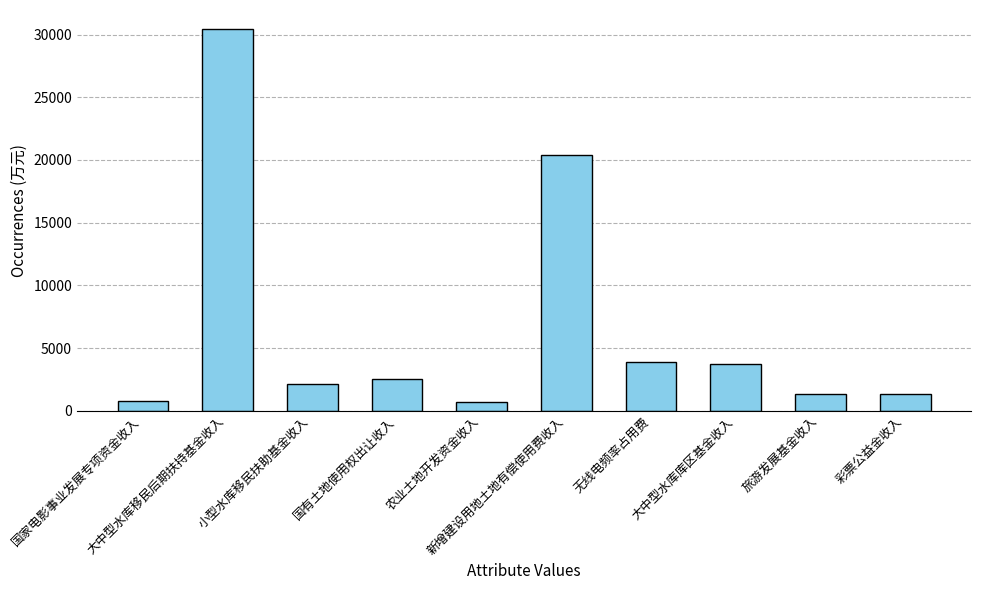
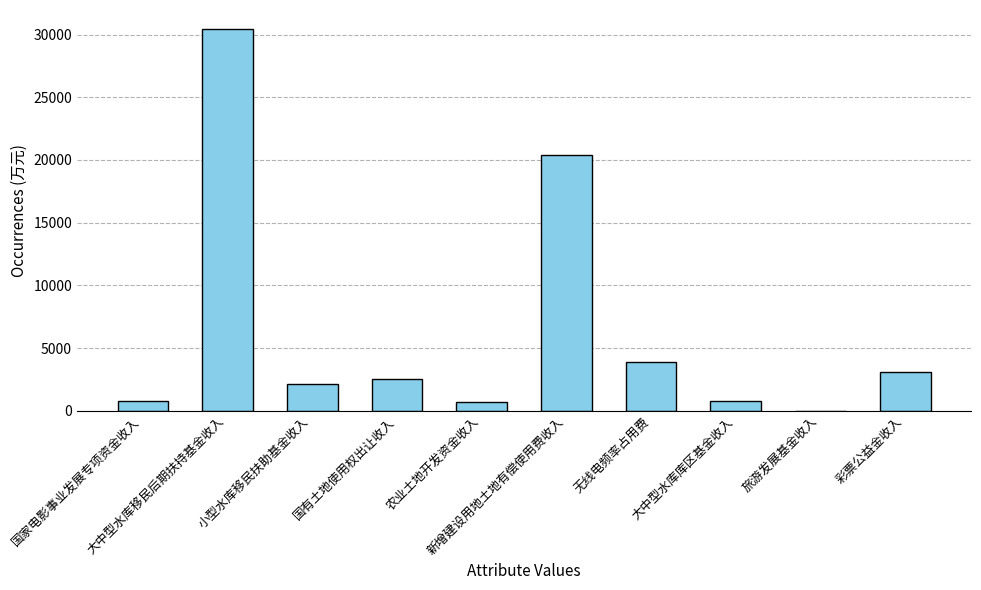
  {
    "国家电影事业发展专项资金收入": 800,
    "大中型水库移民后期扶持基金收入": 30400,
    "小型水库移民扶助基金收入": 2100,
    "国有土地使用权出让收入": 2500,
    "农业土地开发资金收入": 700,
    "新增建设用地土地有偿使用费收入": 20400,
    "无线电频率占用费": 3900,
-   "大中型水库库区基金收入": 3700,
-   "旅游发展基金收入": 1400,
-   "彩票公益金收入": 1400
+   "大中型水库库区基金收入": 700,
+   "旅游发展基金收入": 0,
+   "彩票公益金收入": 3100
  }
